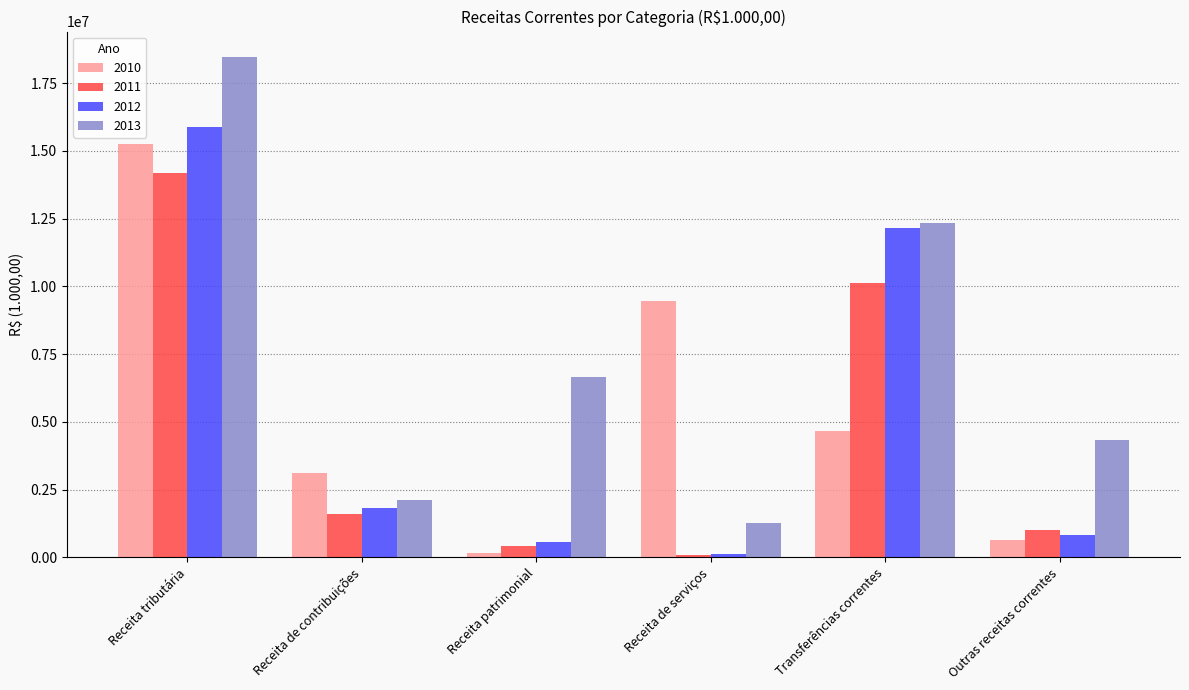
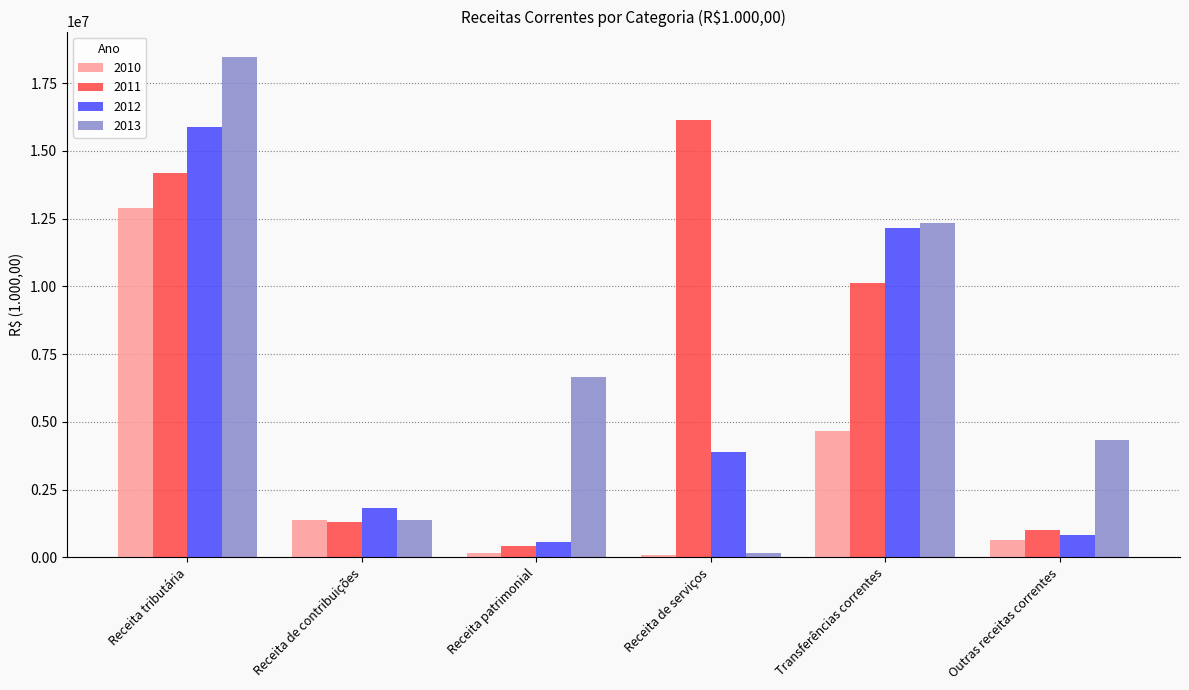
  {
    "2010": {
-     "Receita tributária": 15200000,
-     "Receita de contribuições": 3100000,
+     "Receita tributária": 12900000,
+     "Receita de contribuições": 1400000,
      "Receita patrimonial": 200000,
-     "Receita de serviços": 9400000,
+     "Receita de serviços": 100000,
      "Transferências correntes": 4700000,
      "Outras receitas correntes": 700000
    },
    "2011": {
      "Receita tributária": 14200000,
-     "Receita de contribuições": 1600000,
+     "Receita de contribuições": 1300000,
      "Receita patrimonial": 400000,
-     "Receita de serviços": 100000,
+     "Receita de serviços": 16100000,
      "Transferências correntes": 10100000,
      "Outras receitas correntes": 1000000
    },
    "2012": {
      "Receita tributária": 15900000,
      "Receita de contribuições": 1800000,
      "Receita patrimonial": 600000,
-     "Receita de serviços": 100000,
+     "Receita de serviços": 3900000,
      "Transferências correntes": 12200000,
      "Outras receitas correntes": 800000
    },
    "2013": {
      "Receita tributária": 18500000,
-     "Receita de contribuições": 2100000,
+     "Receita de contribuições": 1400000,
      "Receita patrimonial": 6700000,
-     "Receita de serviços": 1300000,
+     "Receita de serviços": 200000,
      "Transferências correntes": 12300000,
      "Outras receitas correntes": 4300000
    }
  }
